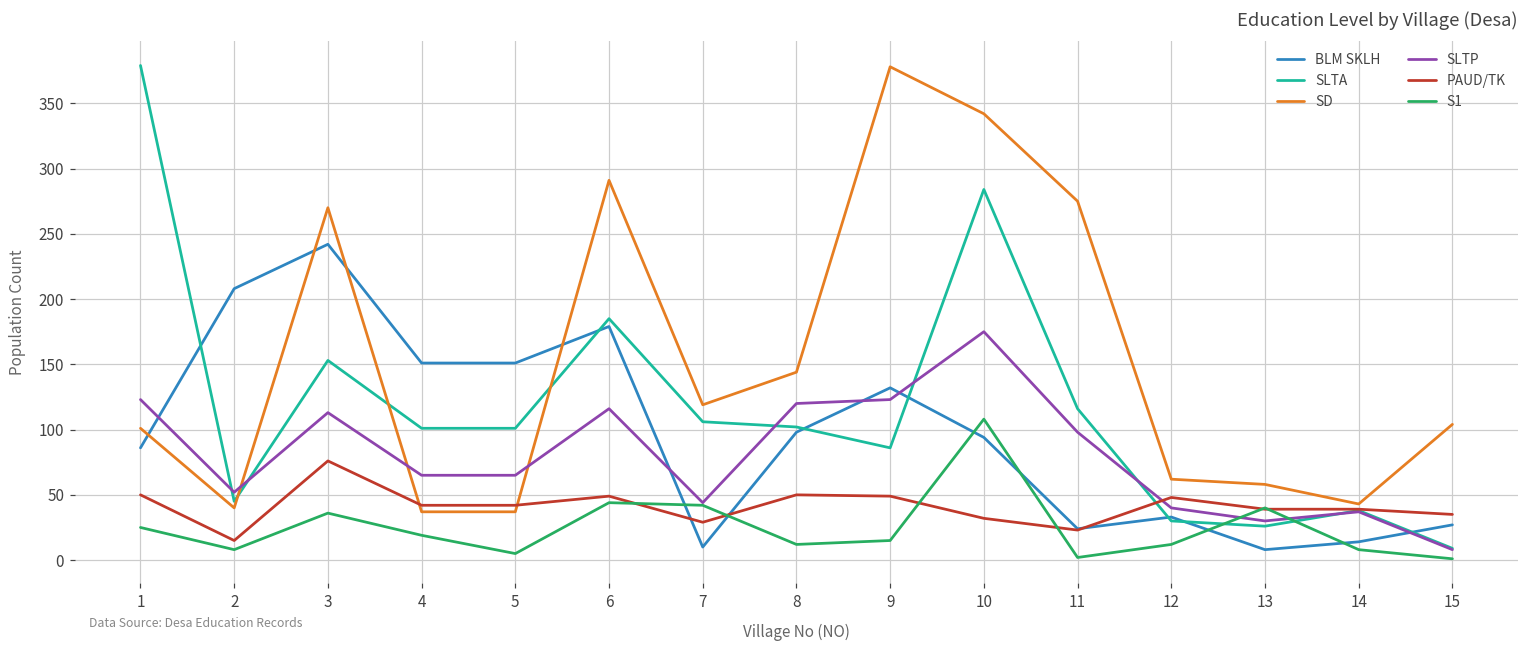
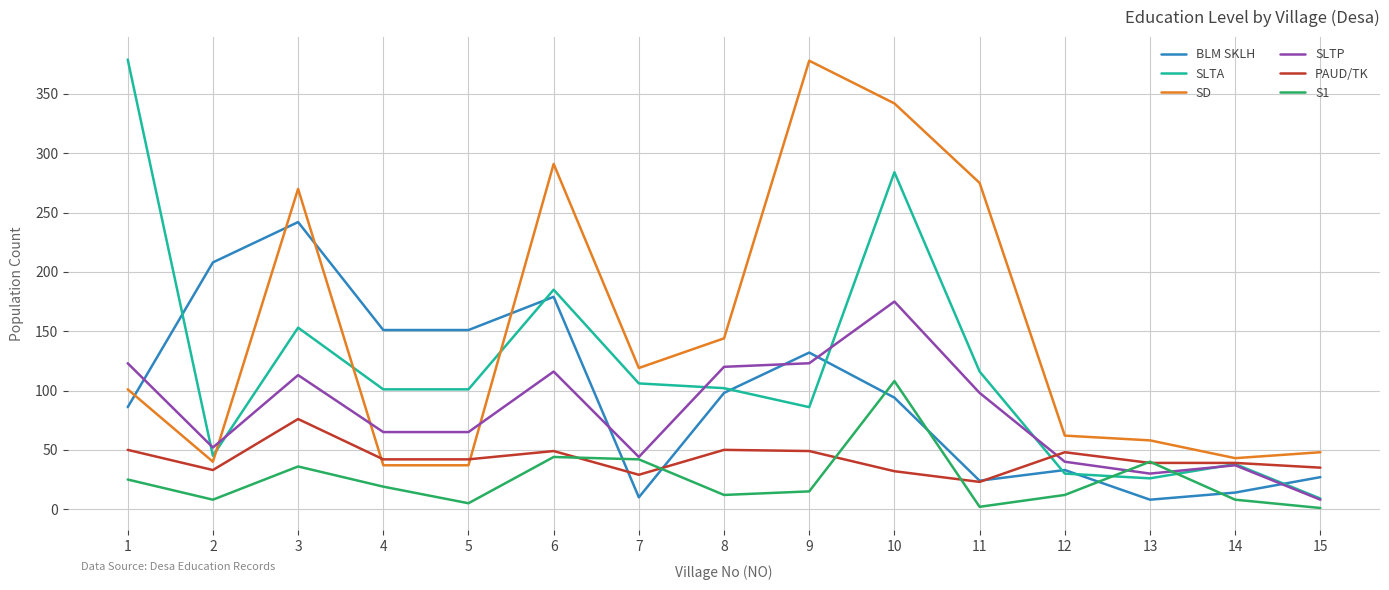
  {
    "BLM SKLH": {
      "1": 86,
      "2": 208,
      "3": 242,
      "4": 151,
      "5": 151,
      "6": 179,
      "7": 10,
      "8": 98,
      "9": 132,
      "10": 94,
      "12": 33,
      "13": 8,
      "14": 14,
      "15": 27
    },
    "SLTA": {
      "1": 379,
      "2": 45,
      "3": 153,
      "4": 101,
      "5": 101,
      "6": 185,
      "7": 106,
      "8": 102,
      "9": 86,
      "10": 284,
      "11": 116,
      "12": 30,
      "13": 26
    },
    "SD": {
      "1": 101,
      "2": 40,
      "3": 270,
      "4": 37,
      "5": 37,
      "6": 291,
      "7": 119,
      "8": 144,
      "9": 378,
      "10": 342,
      "11": 275,
      "12": 62,
      "13": 58,
      "14": 43,
-     "15": 104
+     "15": 48
    },
    "SLTP": {
      "1": 123,
      "2": 52,
      "3": 113,
      "4": 65,
      "5": 65,
      "6": 116,
      "8": 120,
      "9": 123,
      "10": 175,
      "11": 98,
      "12": 40,
      "13": 30
    },
    "PAUD/TK": {
      "1": 50,
-     "2": 15,
+     "2": 33,
      "3": 76,
      "4": 42,
      "5": 42,
      "6": 49,
      "7": 29,
      "8": 50,
      "9": 49,
      "10": 32,
      "12": 48,
      "15": 35
    },
    "S1": {
      "1": 25,
      "2": 8,
      "3": 36,
      "4": 19,
      "5": 5,
      "6": 44,
      "8": 12,
      "9": 15,
      "10": 108,
      "11": 2,
      "12": 12,
      "14": 8,
      "15": 1
    }
  }
